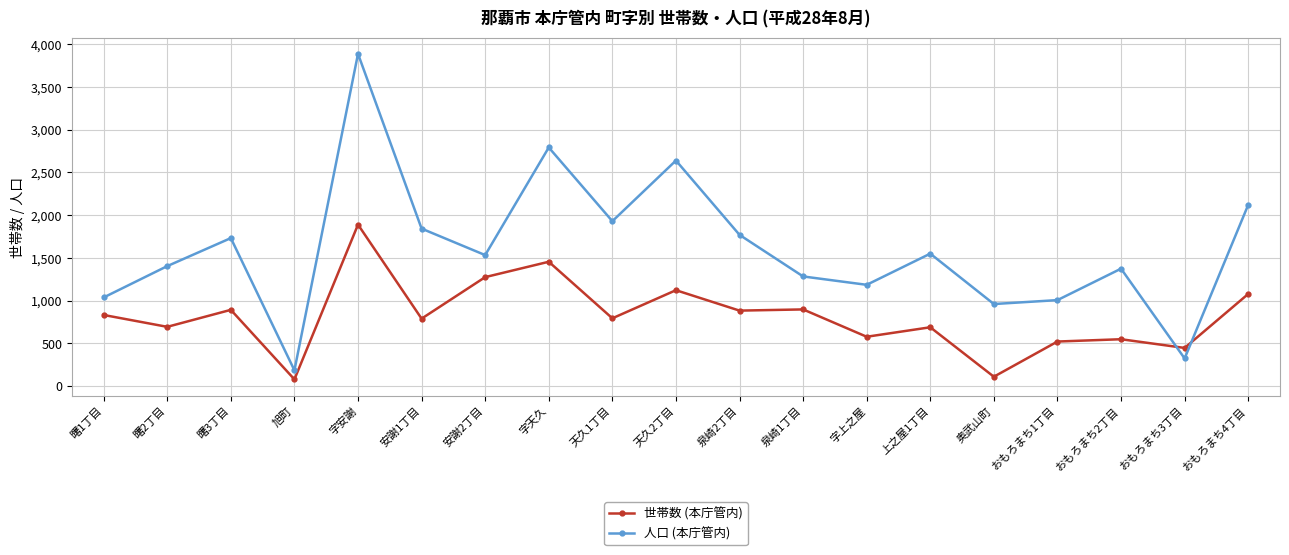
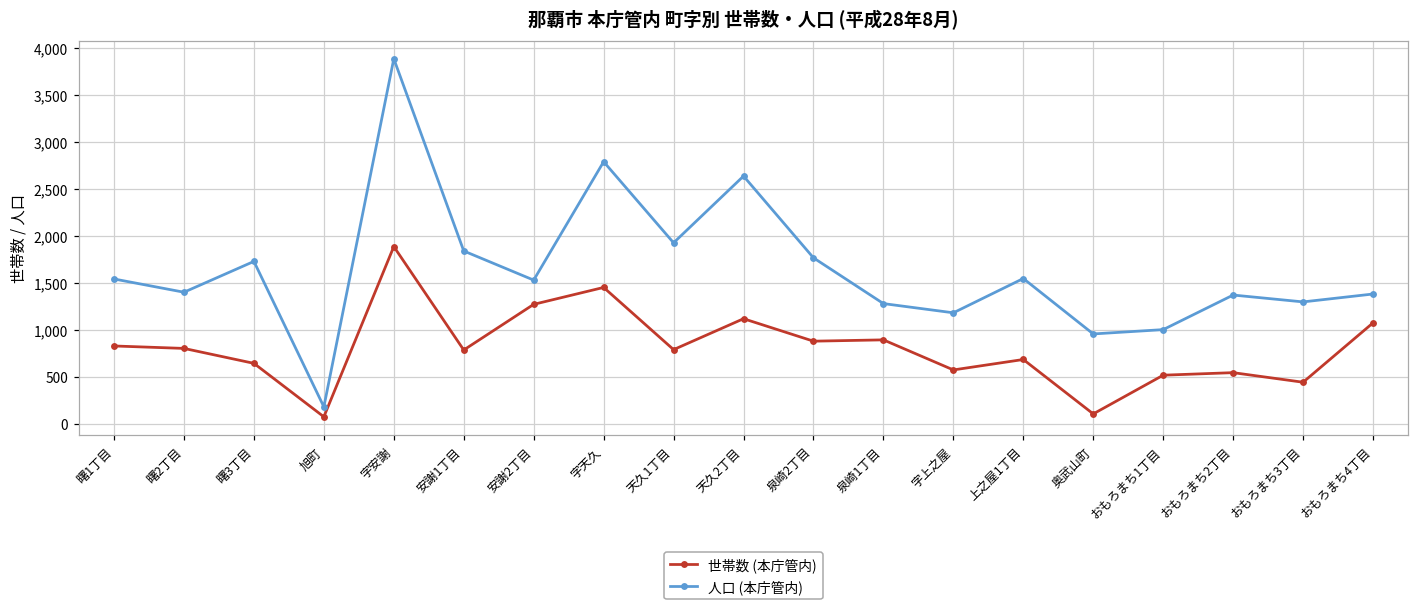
  {
    "世帯数 (本庁管内)": {
      "曙1丁目": "800",
-     "曙2丁目": "700",
-     "曙3丁目": "900",
+     "曙2丁目": "800",
+     "曙3丁目": "600",
      "旭町": "100",
      "字安謝": "1,900",
      "安謝1丁目": "800",
      "安謝2丁目": "1,300",
      "字天久": "1,500",
      "天久1丁目": "800",
      "天久2丁目": "1,100",
      "泉崎2丁目": "900",
      "泉崎1丁目": "900",
      "字上之屋": "600",
      "上之屋1丁目": "700",
      "奥武山町": "100",
      "おもろまち1丁目": "500",
      "おもろまち2丁目": "500",
      "おもろまち3丁目": "400",
      "おもろまち4丁目": "1,100"
    },
    "人口 (本庁管内)": {
-     "曙1丁目": "1,000",
+     "曙1丁目": "1,500",
      "曙2丁目": "1,400",
      "曙3丁目": "1,700",
      "旭町": "200",
      "字安謝": "3,900",
      "安謝1丁目": "1,800",
      "安謝2丁目": "1,500",
      "字天久": "2,800",
      "天久1丁目": "1,900",
      "天久2丁目": "2,600",
      "泉崎2丁目": "1,800",
      "泉崎1丁目": "1,300",
      "字上之屋": "1,200",
      "上之屋1丁目": "1,500",
      "奥武山町": "1,000",
      "おもろまち1丁目": "1,000",
      "おもろまち2丁目": "1,400",
-     "おもろまち3丁目": "300",
-     "おもろまち4丁目": "2,100"
+     "おもろまち3丁目": "1,300",
+     "おもろまち4丁目": "1,400"
    }
  }
